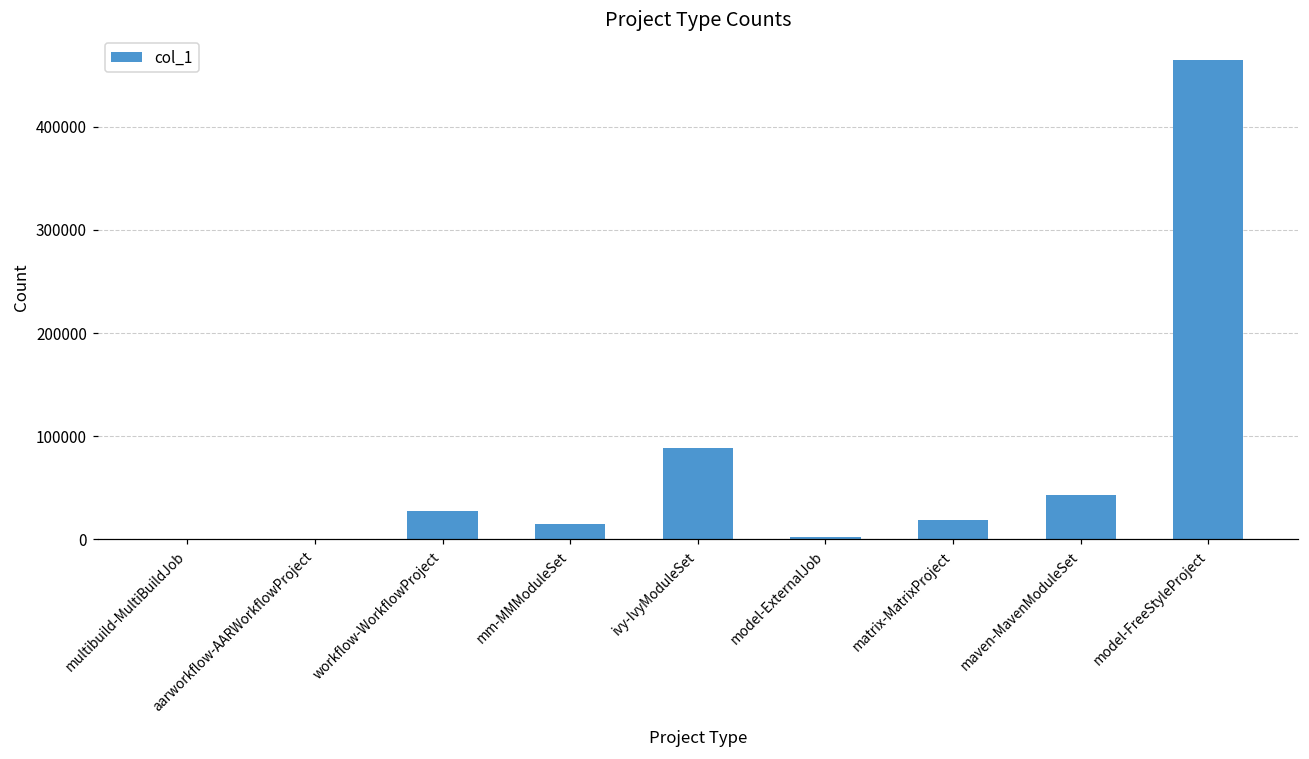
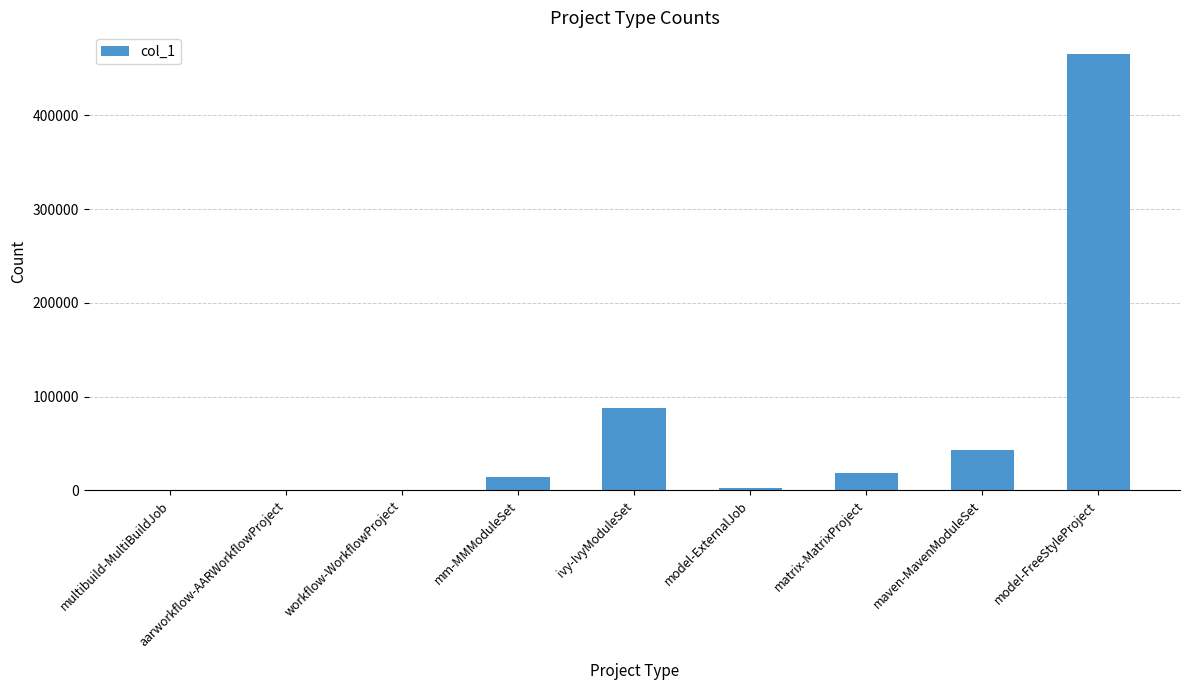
  {
-   "workflow-WorkflowProject": 30000,
+   "workflow-WorkflowProject": 0,
    "mm-MMModuleSet": 10000,
    "ivy-IvyModuleSet": 90000,
    "matrix-MatrixProject": 20000,
    "maven-MavenModuleSet": 40000,
    "model-FreeStyleProject": 470000
  }
